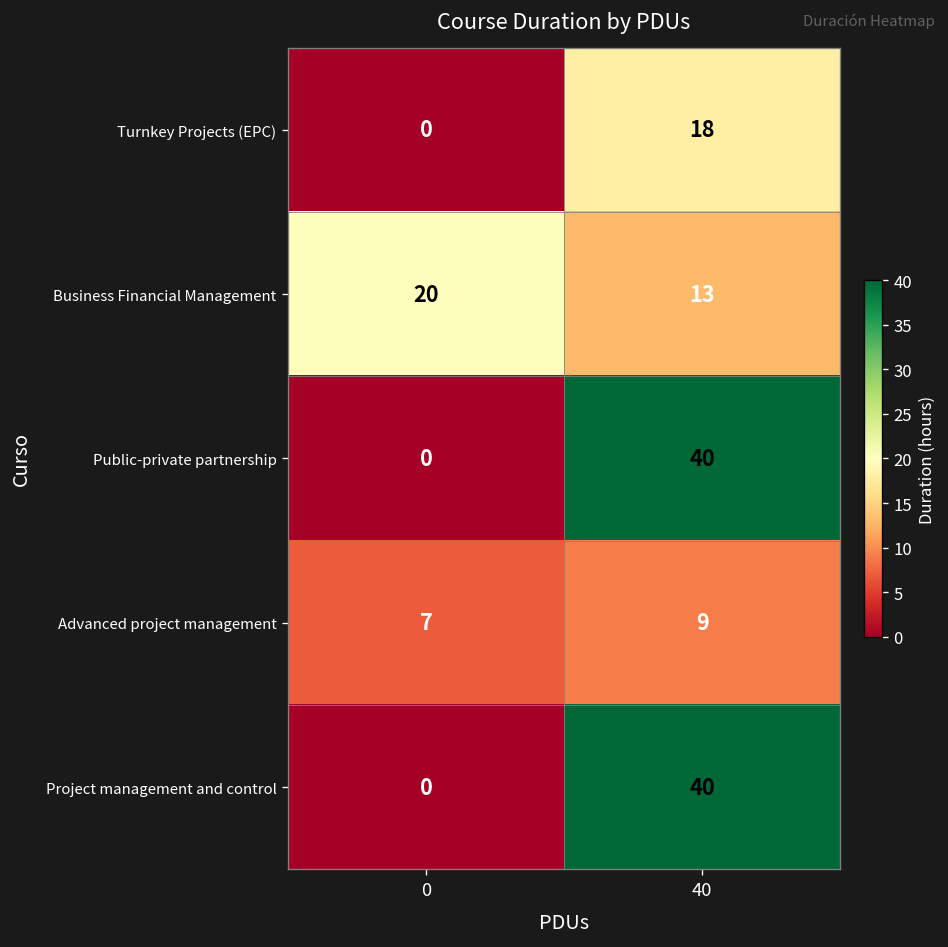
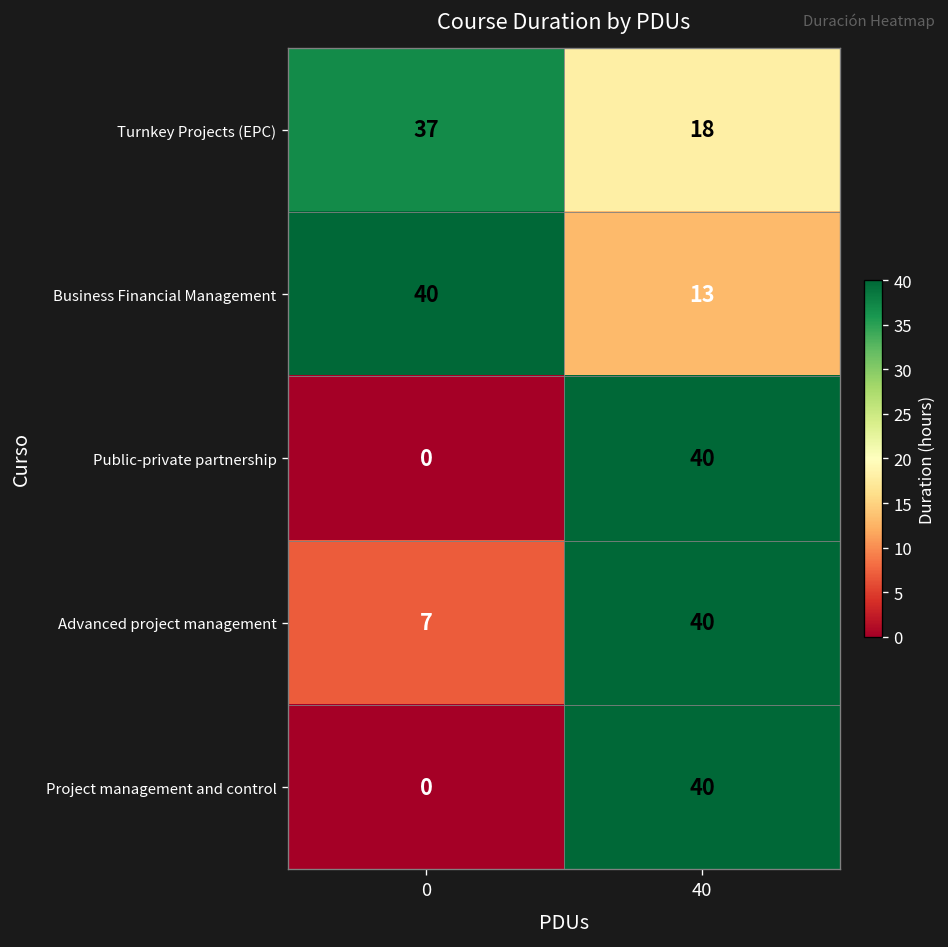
  {
    "Turnkey Projects (EPC)": {
-     "0": 0,
+     "0": 37,
      "40": 18
    },
    "Business Financial Management": {
-     "0": 20,
+     "0": 40,
      "40": 13
    },
    "Public-private partnership": {
      "0": 0,
      "40": 40
    },
    "Advanced project management": {
      "0": 7,
-     "40": 9
+     "40": 40
    },
    "Project management and control": {
      "0": 0,
      "40": 40
    }
  }
